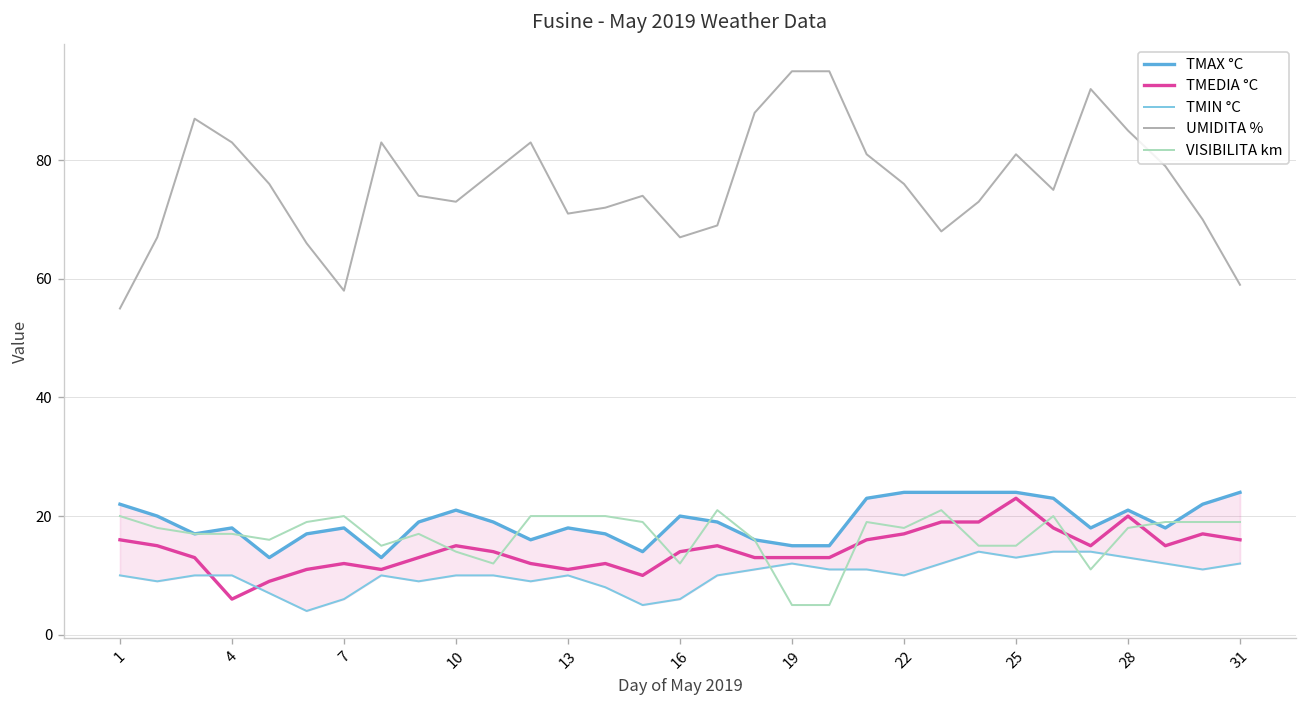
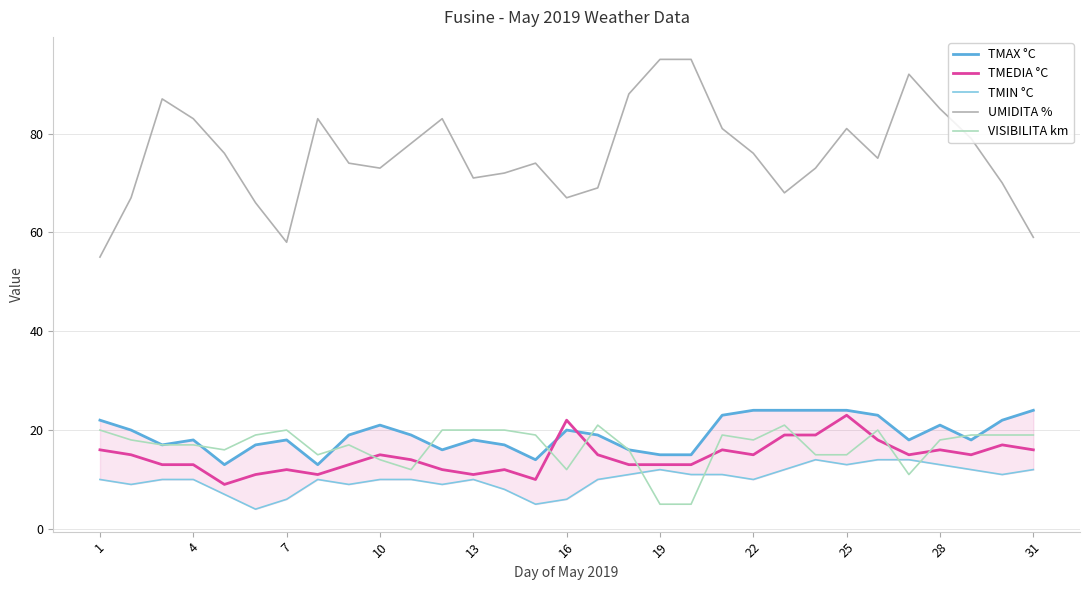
  {
    "TMEDIA °C": {
      "1": 16,
-     "4": 6,
+     "4": 13,
      "7": 12,
      "10": 15,
      "13": 11,
-     "16": 14,
+     "16": 22,
      "19": 13,
-     "22": 17,
+     "22": 15,
      "25": 23,
-     "28": 20,
+     "28": 16,
      "31": 16
    }
  }
